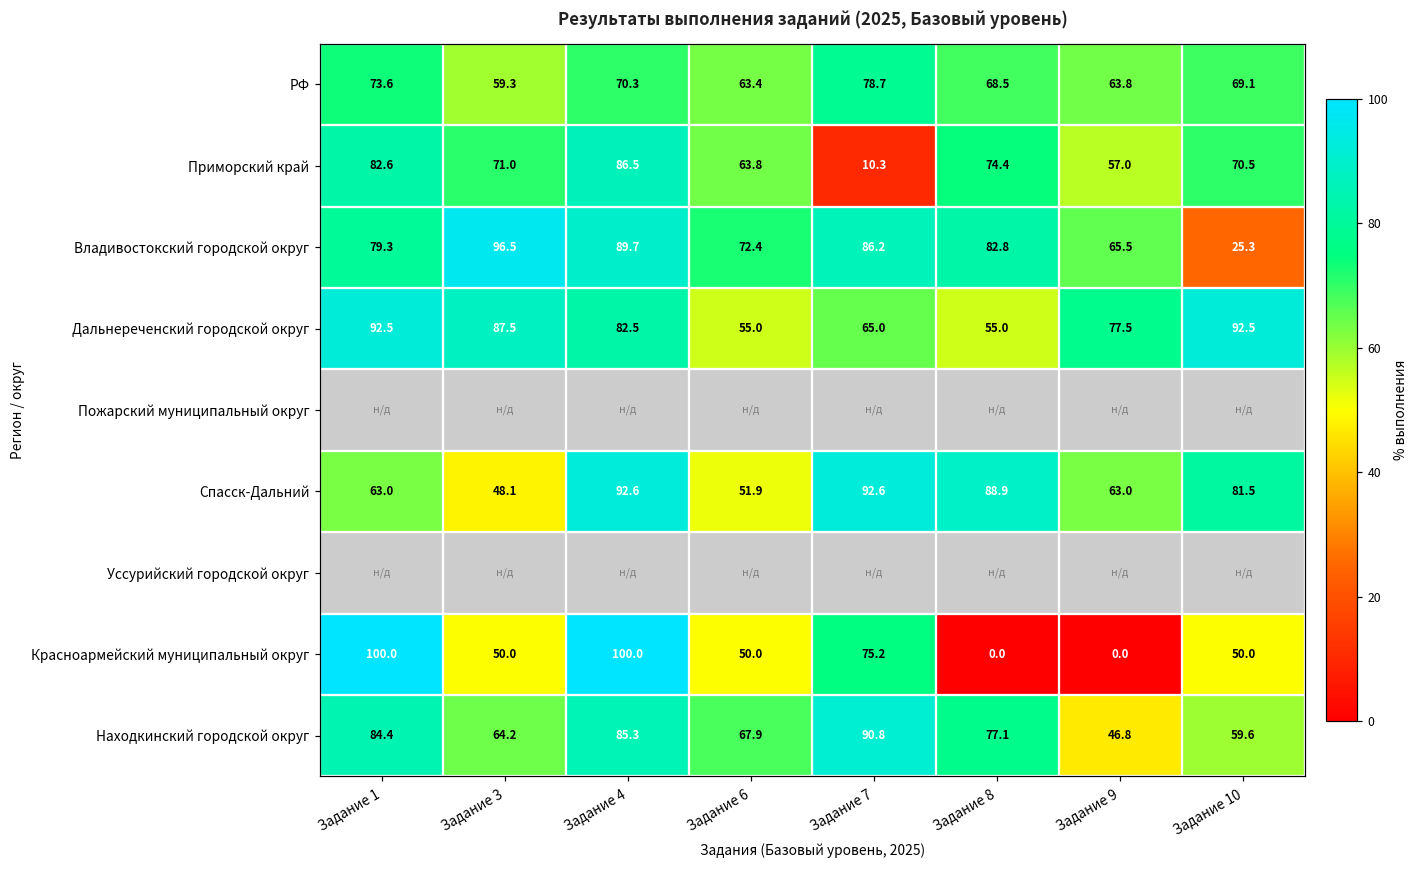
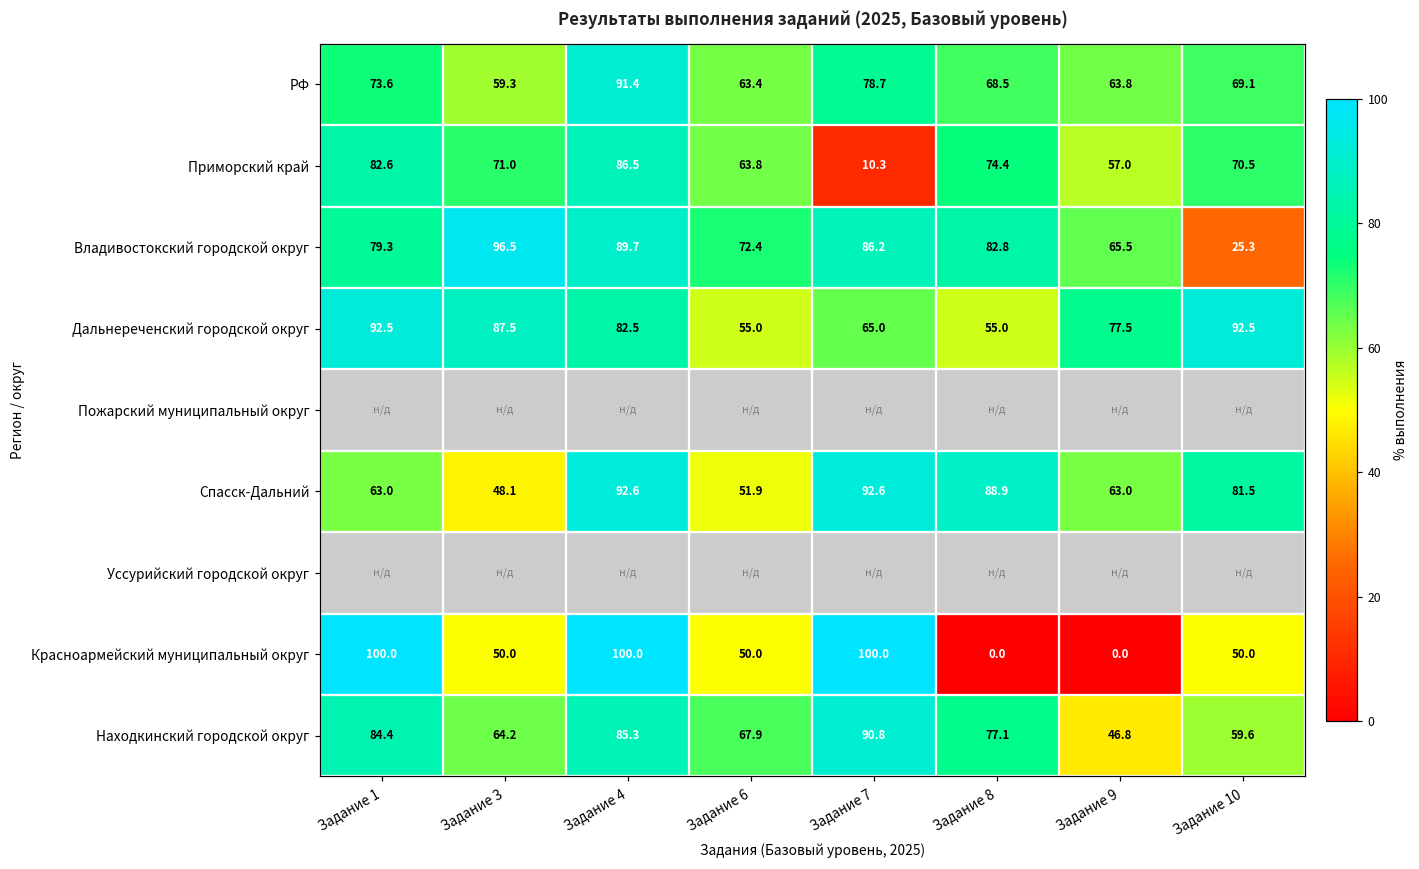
  {
    "РФ": {
      "Задание 1": 73.6,
      "Задание 3": 59.3,
-     "Задание 4": 70.3,
+     "Задание 4": 91.4,
      "Задание 6": 63.4,
      "Задание 7": 78.7,
      "Задание 8": 68.5,
      "Задание 9": 63.8,
      "Задание 10": 69.1
    },
    "Приморский край": {
      "Задание 1": 82.6,
      "Задание 3": 71.0,
      "Задание 4": 86.5,
      "Задание 6": 63.8,
      "Задание 7": 10.3,
      "Задание 8": 74.4,
      "Задание 9": 57.0,
      "Задание 10": 70.5
    },
    "Владивостокский городской округ": {
      "Задание 1": 79.3,
      "Задание 3": 96.5,
      "Задание 4": 89.7,
      "Задание 6": 72.4,
      "Задание 7": 86.2,
      "Задание 8": 82.8,
      "Задание 9": 65.5,
      "Задание 10": 25.3
    },
    "Дальнереченский городской округ": {
      "Задание 1": 92.5,
      "Задание 3": 87.5,
      "Задание 4": 82.5,
      "Задание 6": 55.0,
      "Задание 7": 65.0,
      "Задание 8": 55.0,
      "Задание 9": 77.5,
      "Задание 10": 92.5
    },
    "Спасск-Дальний": {
      "Задание 1": 63.0,
      "Задание 3": 48.1,
      "Задание 4": 92.6,
      "Задание 6": 51.9,
      "Задание 7": 92.6,
      "Задание 8": 88.9,
      "Задание 9": 63.0,
      "Задание 10": 81.5
    },
    "Красноармейский муниципальный округ": {
      "Задание 1": 100.0,
      "Задание 3": 50.0,
      "Задание 4": 100.0,
      "Задание 6": 50.0,
-     "Задание 7": 75.2,
+     "Задание 7": 100.0,
      "Задание 8": 0.0,
      "Задание 9": 0.0,
      "Задание 10": 50.0
    },
    "Находкинский городской округ": {
      "Задание 1": 84.4,
      "Задание 3": 64.2,
      "Задание 4": 85.3,
      "Задание 6": 67.9,
      "Задание 7": 90.8,
      "Задание 8": 77.1,
      "Задание 9": 46.8,
      "Задание 10": 59.6
    }
  }
